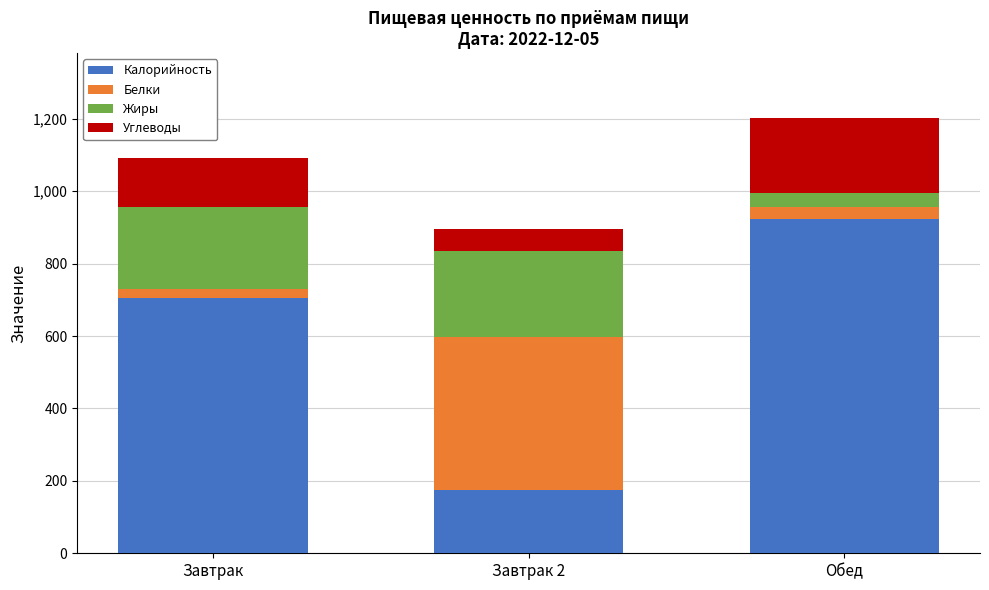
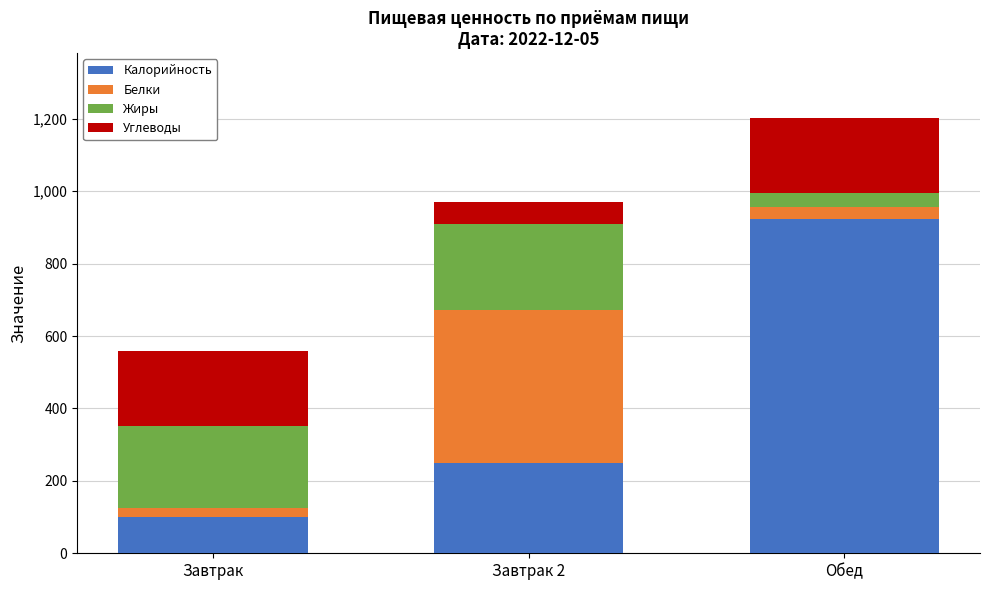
  {
    "Калорийность": {
-     "Завтрак": 710,
-     "Завтрак 2": 180,
+     "Завтрак": 100,
+     "Завтрак 2": 250,
      "Обед": 920
    },
    "Белки": {
      "Завтрак": 30,
      "Завтрак 2": 420,
      "Обед": 30
    },
    "Жиры": {
      "Завтрак": 230,
      "Завтрак 2": 240,
      "Обед": 40
    },
    "Углеводы": {
-     "Завтрак": 140,
+     "Завтрак": 210,
      "Завтрак 2": 60,
      "Обед": 210
    }
  }
